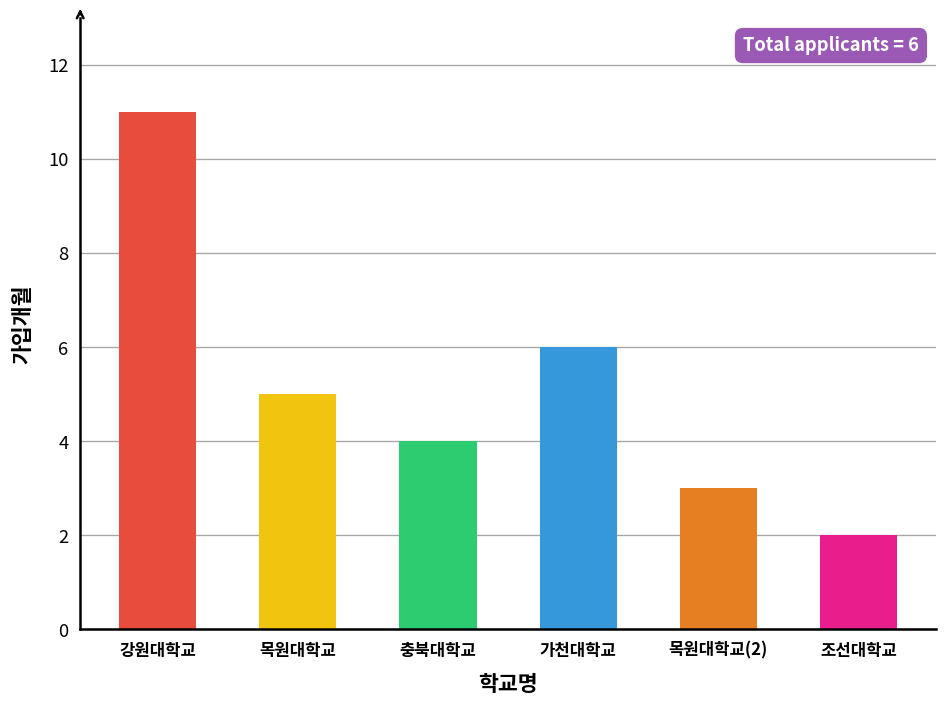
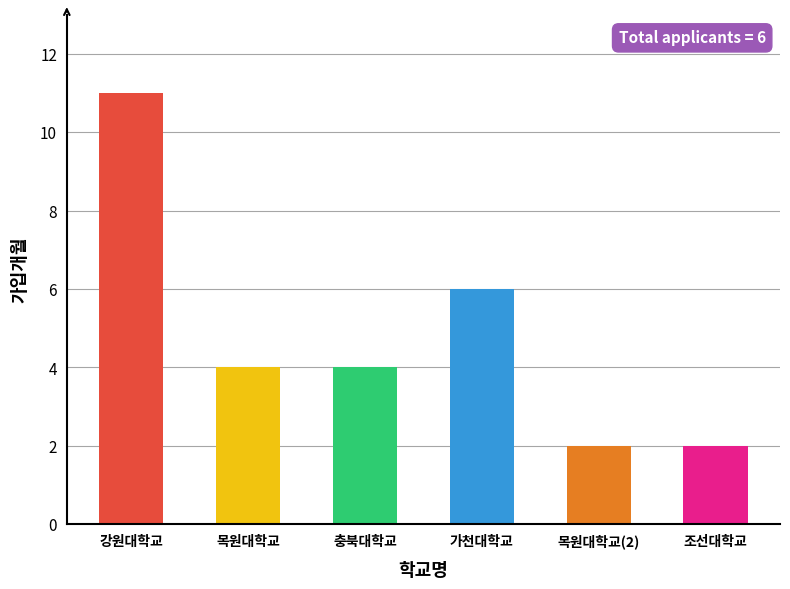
  {
    "강원대학교": 11,
-   "목원대학교": 5,
+   "목원대학교": 4,
    "충북대학교": 4,
    "가천대학교": 6,
-   "목원대학교(2)": 3,
+   "목원대학교(2)": 2,
    "조선대학교": 2
  }
